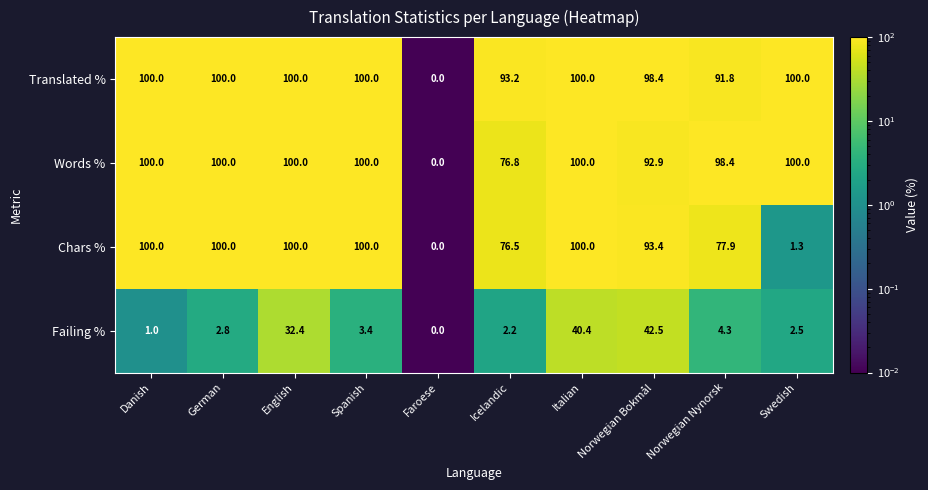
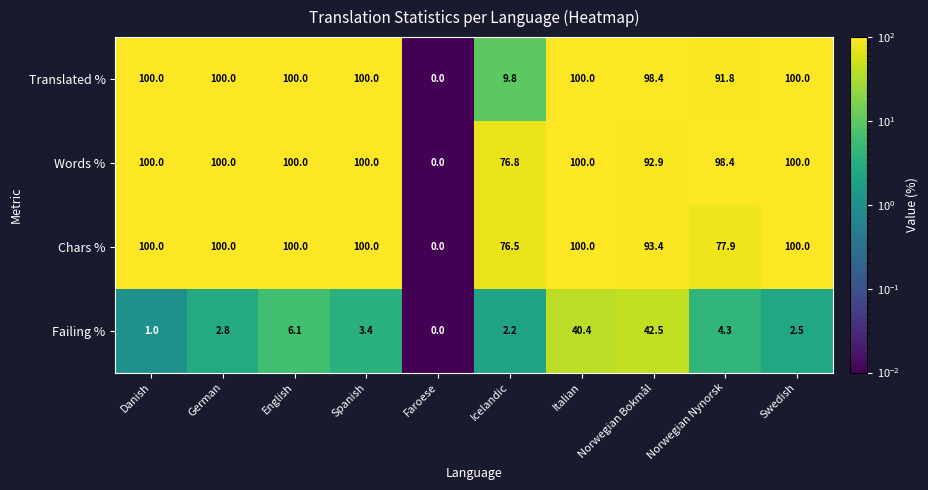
  {
    "Translated %": {
      "Danish": 100.0,
      "German": 100.0,
      "English": 100.0,
      "Spanish": 100.0,
      "Faroese": 0.0,
-     "Icelandic": 93.2,
+     "Icelandic": 9.8,
      "Italian": 100.0,
      "Norwegian Bokmål": 98.4,
      "Norwegian Nynorsk": 91.8,
      "Swedish": 100.0
    },
    "Words %": {
      "Danish": 100.0,
      "German": 100.0,
      "English": 100.0,
      "Spanish": 100.0,
      "Faroese": 0.0,
      "Icelandic": 76.8,
      "Italian": 100.0,
      "Norwegian Bokmål": 92.9,
      "Norwegian Nynorsk": 98.4,
      "Swedish": 100.0
    },
    "Chars %": {
      "Danish": 100.0,
      "German": 100.0,
      "English": 100.0,
      "Spanish": 100.0,
      "Faroese": 0.0,
      "Icelandic": 76.5,
      "Italian": 100.0,
      "Norwegian Bokmål": 93.4,
      "Norwegian Nynorsk": 77.9,
-     "Swedish": 1.3
+     "Swedish": 100.0
    },
    "Failing %": {
      "Danish": 1.0,
      "German": 2.8,
-     "English": 32.4,
+     "English": 6.1,
      "Spanish": 3.4,
      "Faroese": 0.0,
      "Icelandic": 2.2,
      "Italian": 40.4,
      "Norwegian Bokmål": 42.5,
      "Norwegian Nynorsk": 4.3,
      "Swedish": 2.5
    }
  }
